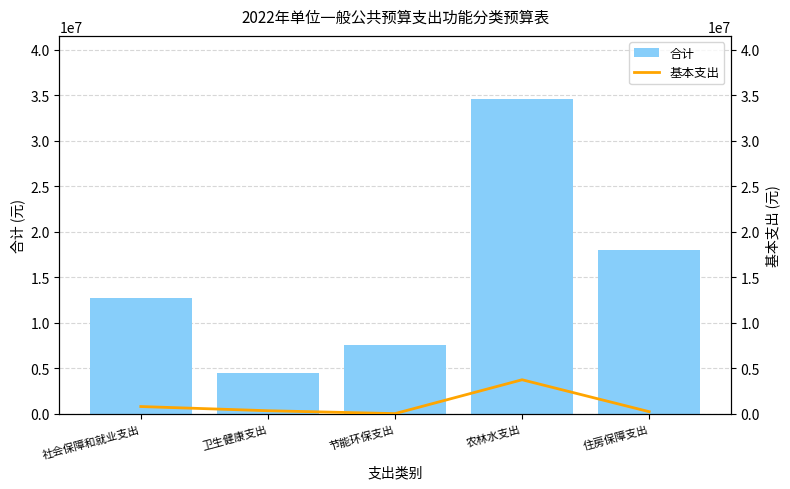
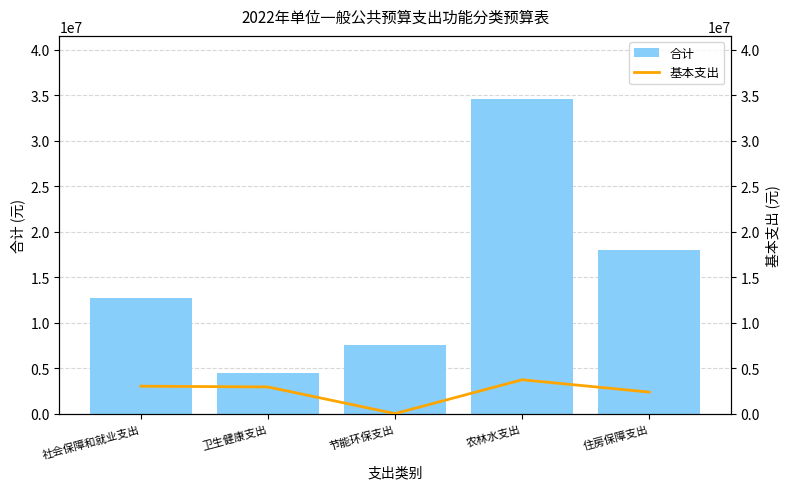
  {
    "合计": {
      "社会保障和就业支出": 13000000,
      "卫生健康支出": 4000000,
      "节能环保支出": 8000000,
      "农林水支出": 35000000,
      "住房保障支出": 18000000
    },
    "基本支出": {
-     "社会保障和就业支出": 1000000,
-     "卫生健康支出": 0,
+     "社会保障和就业支出": 3000000,
+     "卫生健康支出": 3000000,
      "节能环保支出": 0,
      "农林水支出": 4000000,
-     "住房保障支出": 0
+     "住房保障支出": 2000000
    }
  }
